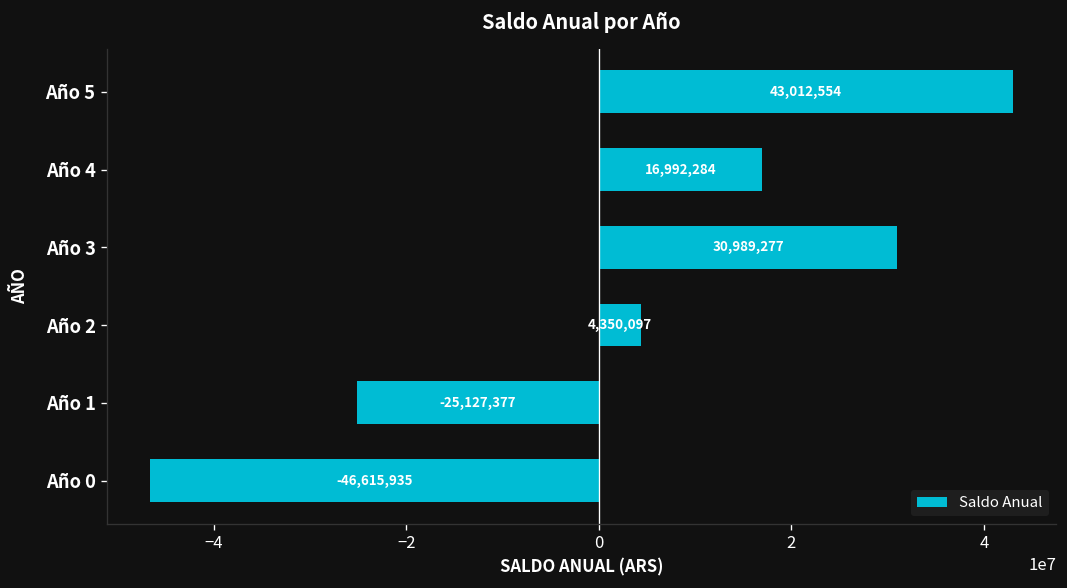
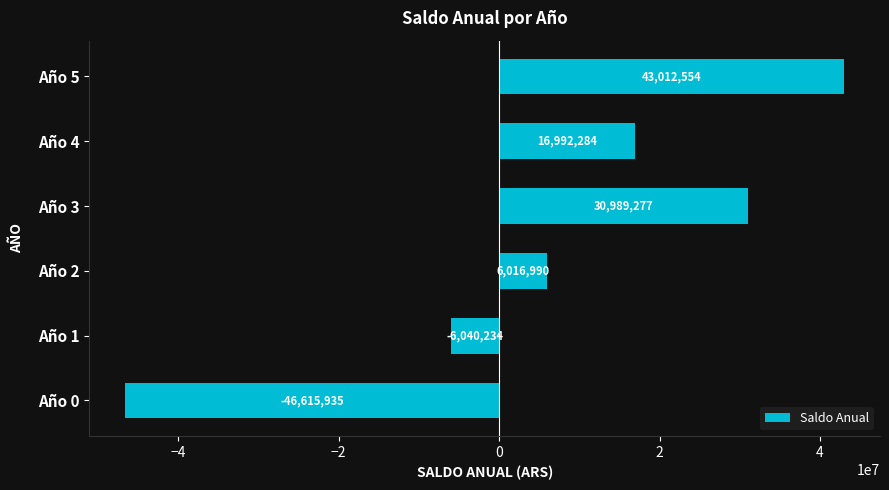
  {
    "Año 5": "43,012,554",
    "Año 4": "16,992,284",
    "Año 3": "30,989,277",
-   "Año 2": "4,350,097",
-   "Año 1": "-25,127,377",
+   "Año 2": "6,016,990",
+   "Año 1": "-6,040,234",
    "Año 0": "-46,615,935"
  }
